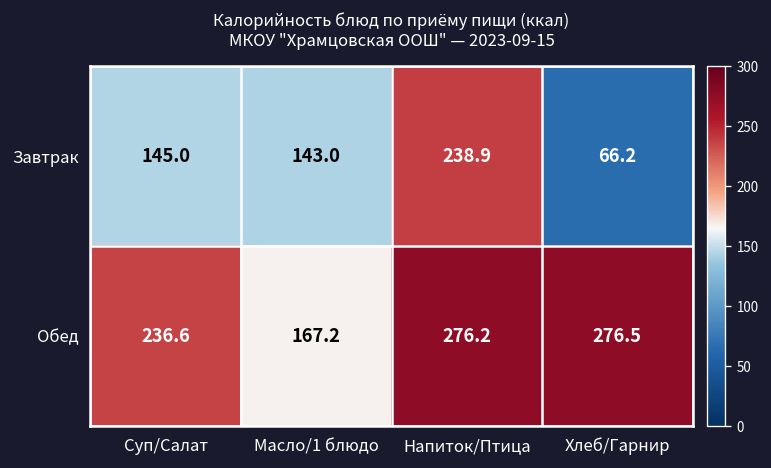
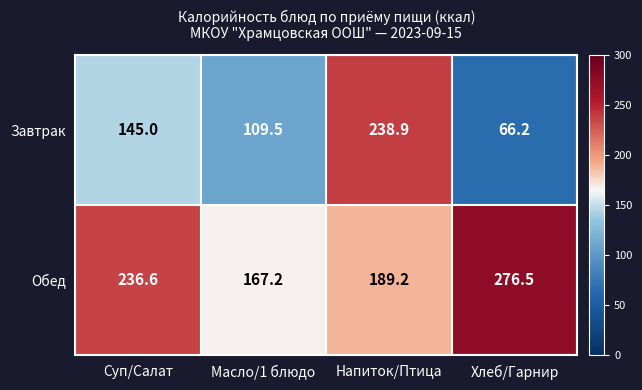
  {
    "Завтрак": {
      "Суп/Салат": 145.0,
-     "Масло/1 блюдо": 143.0,
+     "Масло/1 блюдо": 109.5,
      "Напиток/Птица": 238.9,
      "Хлеб/Гарнир": 66.2
    },
    "Обед": {
      "Суп/Салат": 236.6,
      "Масло/1 блюдо": 167.2,
-     "Напиток/Птица": 276.2,
+     "Напиток/Птица": 189.2,
      "Хлеб/Гарнир": 276.5
    }
  }
